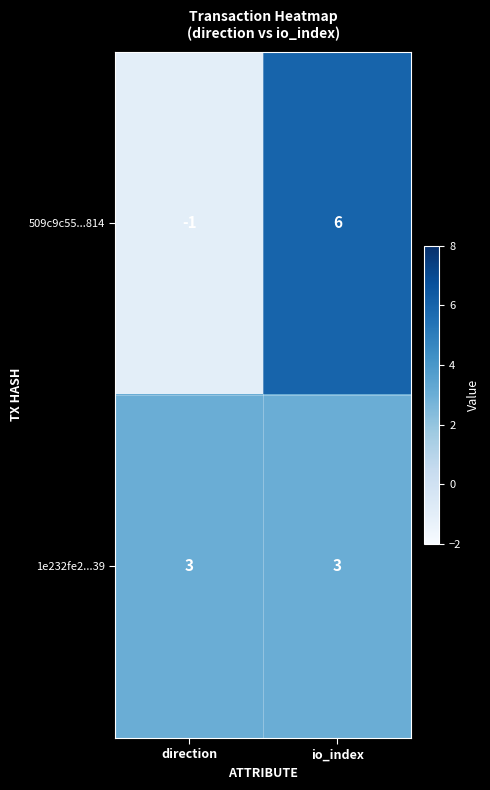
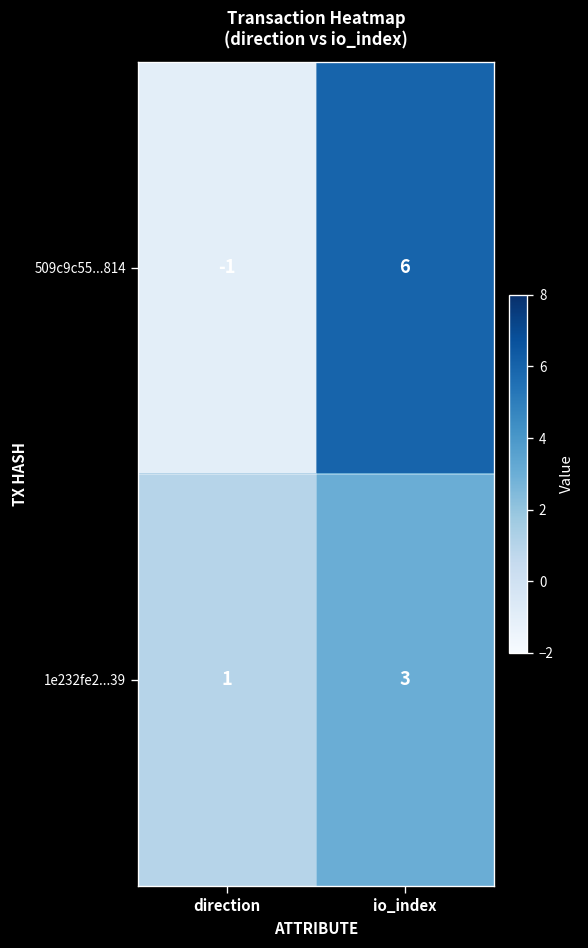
  {
    "509c9c55...814": {
      "io_index": 6
    },
    "1e232fe2...39": {
-     "direction": 3,
+     "direction": 1,
      "io_index": 3
    }
  }
